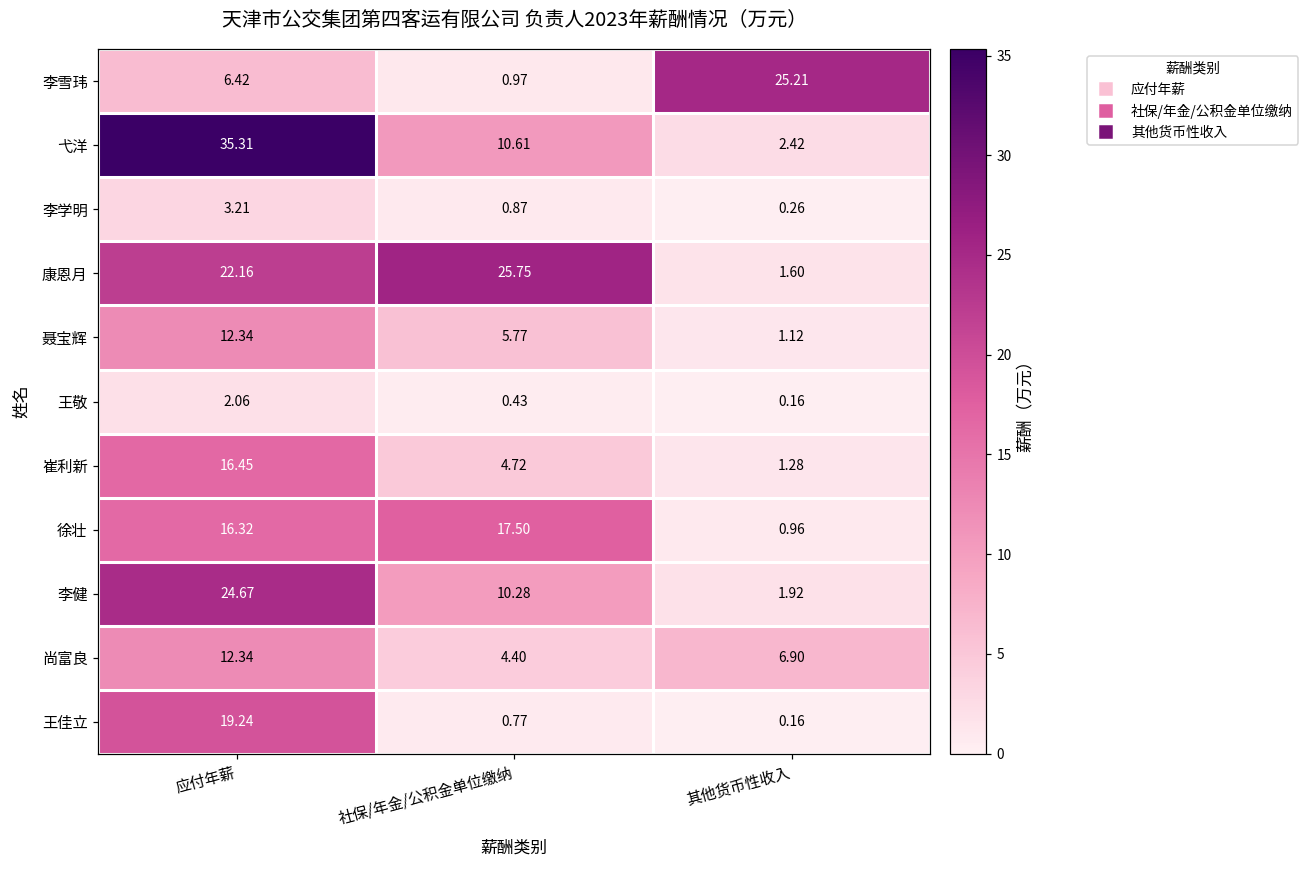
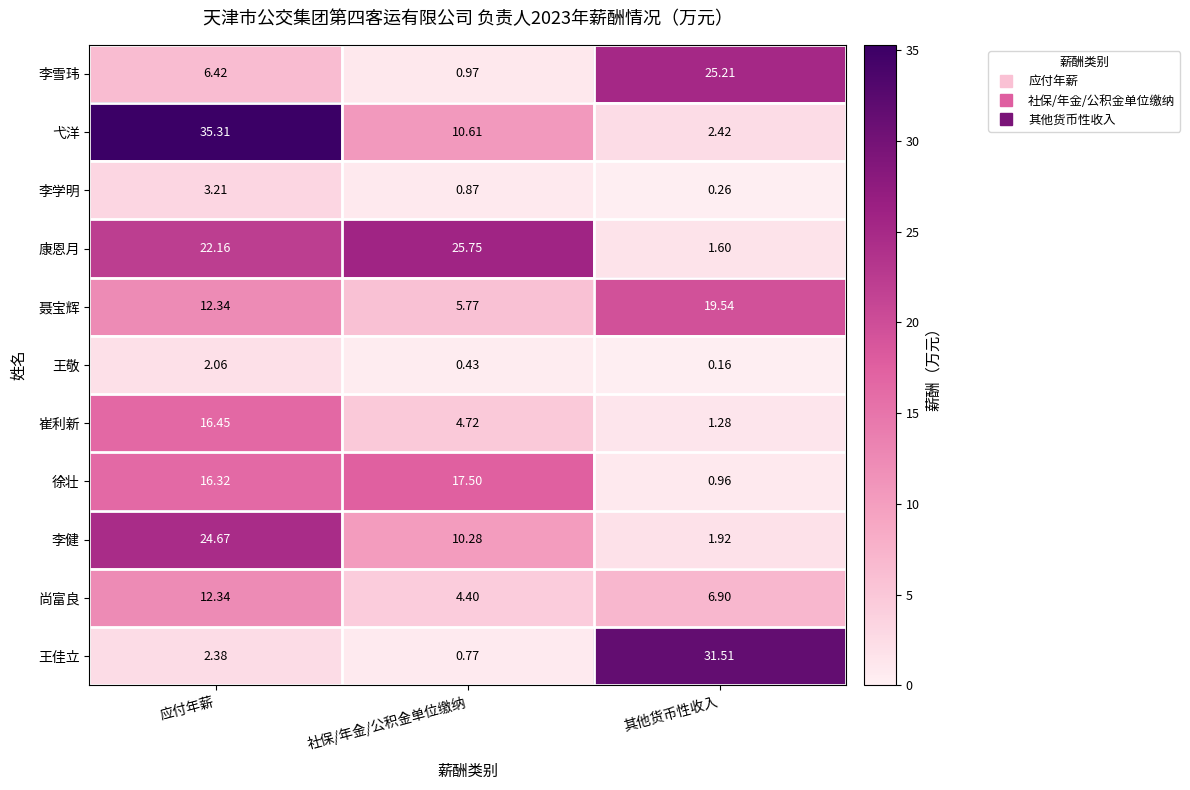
  {
    "李雪玮": {
      "应付年薪": 6.42,
      "社保/年金/公积金单位缴纳": 0.97,
      "其他货币性收入": 25.21
    },
    "弋洋": {
      "应付年薪": 35.31,
      "社保/年金/公积金单位缴纳": 10.61,
      "其他货币性收入": 2.42
    },
    "李学明": {
      "应付年薪": 3.21,
      "社保/年金/公积金单位缴纳": 0.87,
      "其他货币性收入": 0.26
    },
    "康恩月": {
      "应付年薪": 22.16,
      "社保/年金/公积金单位缴纳": 25.75,
      "其他货币性收入": 1.60
    },
    "聂宝辉": {
      "应付年薪": 12.34,
      "社保/年金/公积金单位缴纳": 5.77,
-     "其他货币性收入": 1.12
+     "其他货币性收入": 19.54
    },
    "王敬": {
      "应付年薪": 2.06,
      "社保/年金/公积金单位缴纳": 0.43,
      "其他货币性收入": 0.16
    },
    "崔利新": {
      "应付年薪": 16.45,
      "社保/年金/公积金单位缴纳": 4.72,
      "其他货币性收入": 1.28
    },
    "徐壮": {
      "应付年薪": 16.32,
      "社保/年金/公积金单位缴纳": 17.50,
      "其他货币性收入": 0.96
    },
    "李健": {
      "应付年薪": 24.67,
      "社保/年金/公积金单位缴纳": 10.28,
      "其他货币性收入": 1.92
    },
    "尚富良": {
      "应付年薪": 12.34,
      "社保/年金/公积金单位缴纳": 4.40,
      "其他货币性收入": 6.90
    },
    "王佳立": {
-     "应付年薪": 19.24,
+     "应付年薪": 2.38,
      "社保/年金/公积金单位缴纳": 0.77,
-     "其他货币性收入": 0.16
+     "其他货币性收入": 31.51
    }
  }
